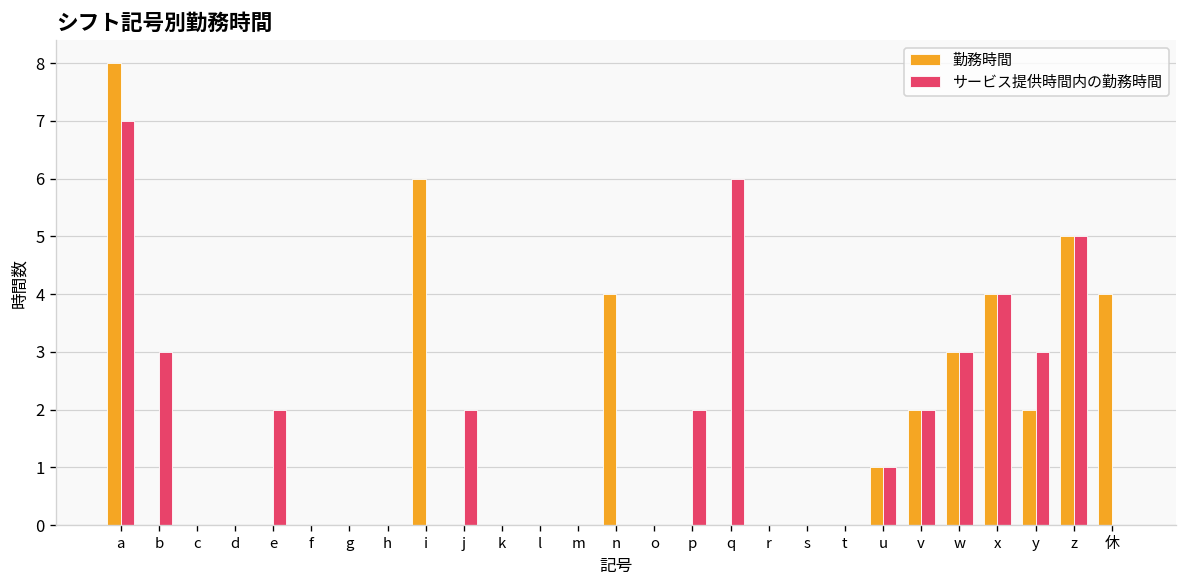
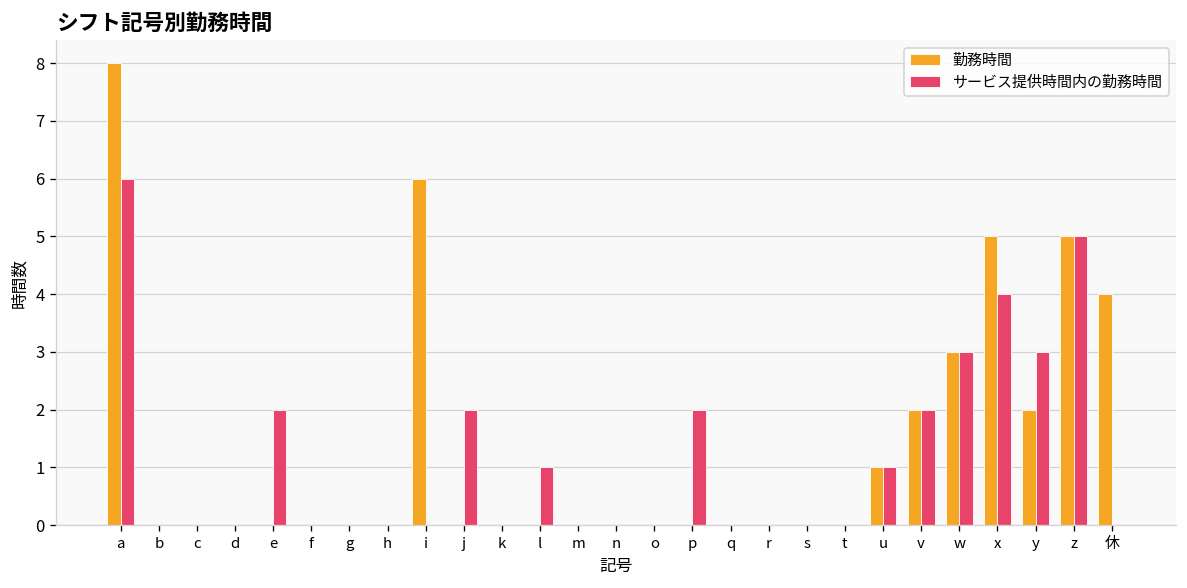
  {
    "勤務時間": {
      "a": 8,
      "b": 0,
      "c": 0,
      "d": 0,
      "e": 0,
      "f": 0,
      "g": 0,
      "h": 0,
      "i": 6,
      "j": 0,
      "k": 0,
      "l": 0,
      "m": 0,
-     "n": 4,
+     "n": 0,
      "o": 0,
      "p": 0,
      "q": 0,
      "r": 0,
      "s": 0,
      "t": 0,
      "u": 1,
      "v": 2,
      "w": 3,
-     "x": 4,
+     "x": 5,
      "y": 2,
      "z": 5,
      "休": 4
    },
    "サービス提供時間内の勤務時間": {
-     "a": 7,
-     "b": 3,
+     "a": 6,
+     "b": 0,
      "c": 0,
      "d": 0,
      "e": 2,
      "f": 0,
      "g": 0,
      "h": 0,
      "i": 0,
      "j": 2,
      "k": 0,
-     "l": 0,
+     "l": 1,
      "m": 0,
      "n": 0,
      "o": 0,
      "p": 2,
-     "q": 6,
+     "q": 0,
      "r": 0,
      "s": 0,
      "t": 0,
      "u": 1,
      "v": 2,
      "w": 3,
      "x": 4,
      "y": 3,
      "z": 5,
      "休": 0
    }
  }
